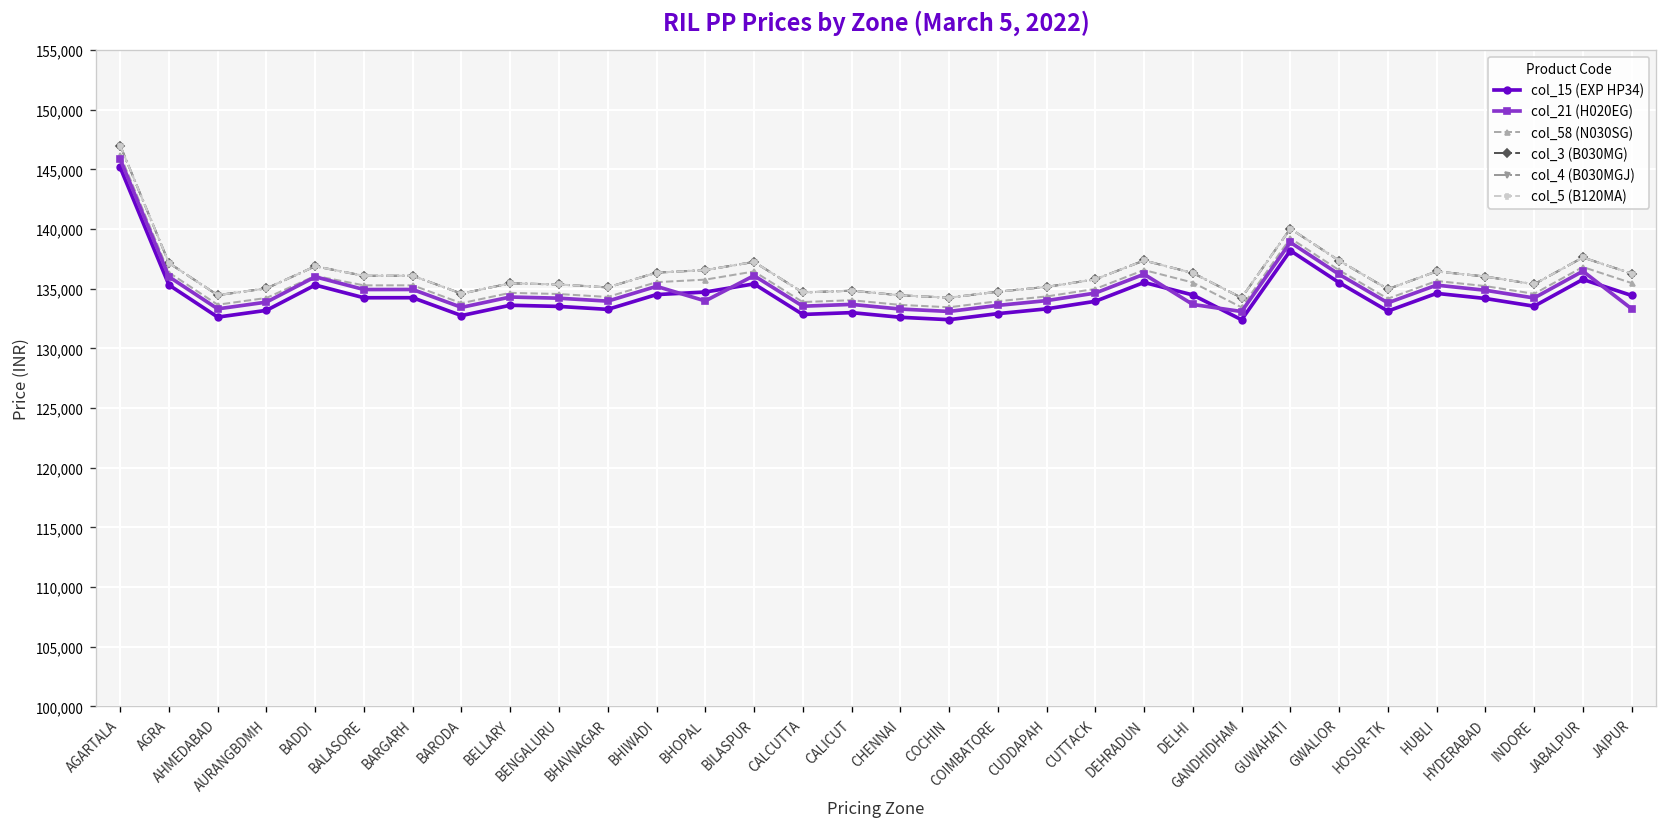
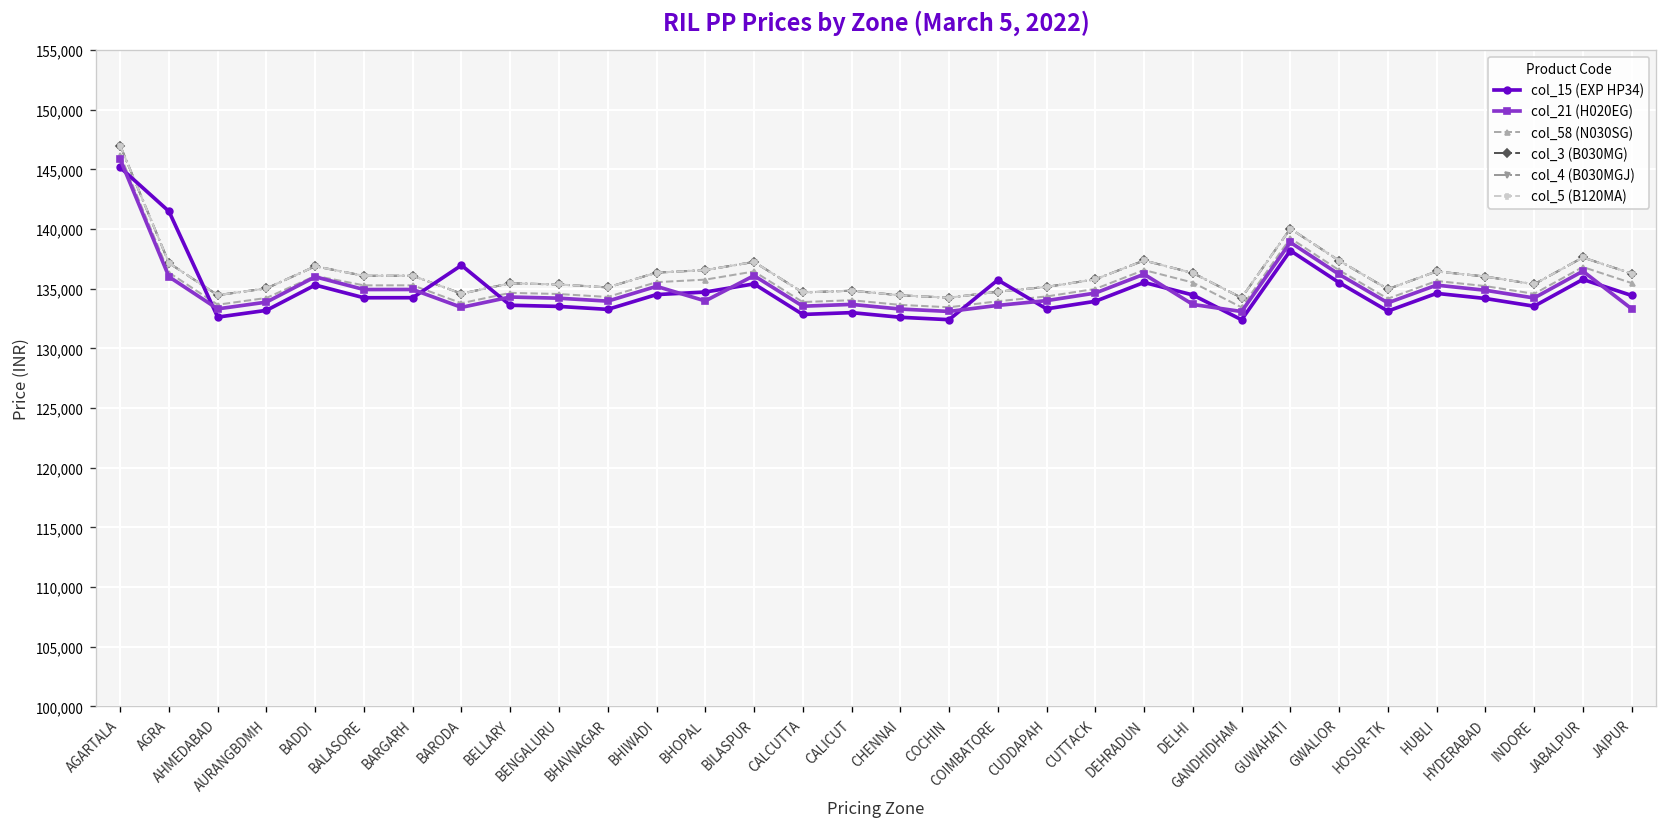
  {
    "col_15 (EXP HP34)": {
      "AGARTALA": "145,000",
-     "AGRA": "135,000",
+     "AGRA": "141,000",
      "AHMEDABAD": "133,000",
      "AURANGBDMH": "133,000",
      "BADDI": "135,000",
      "BALASORE": "134,000",
      "BARGARH": "134,000",
-     "BARODA": "133,000",
+     "BARODA": "137,000",
      "BELLARY": "134,000",
      "BENGALURU": "134,000",
      "BHAVNAGAR": "133,000",
      "BHIWADI": "135,000",
      "BHOPAL": "135,000",
      "BILASPUR": "135,000",
      "CALCUTTA": "133,000",
      "CALICUT": "133,000",
      "CHENNAI": "133,000",
      "COCHIN": "132,000",
-     "COIMBATORE": "133,000",
+     "COIMBATORE": "136,000",
      "CUDDAPAH": "133,000",
      "CUTTACK": "134,000",
      "DEHRADUN": "136,000",
      "DELHI": "134,000",
      "GANDHIDHAM": "132,000",
      "GUWAHATI": "138,000",
      "GWALIOR": "136,000",
      "HOSUR-TK": "133,000",
      "HUBLI": "135,000",
      "HYDERABAD": "134,000",
      "INDORE": "134,000",
      "JABALPUR": "136,000",
      "JAIPUR": "134,000"
    },
    "col_21 (H020EG)": {
      "AGARTALA": "146,000",
      "AGRA": "136,000",
      "AHMEDABAD": "133,000",
      "AURANGBDMH": "134,000",
      "BALASORE": "135,000",
      "BARGARH": "135,000",
      "BARODA": "133,000",
      "BELLARY": "134,000",
      "BENGALURU": "134,000",
      "BHAVNAGAR": "134,000",
      "BHIWADI": "135,000",
      "BHOPAL": "134,000",
      "BILASPUR": "136,000",
      "CALCUTTA": "134,000",
      "CALICUT": "134,000",
      "CHENNAI": "133,000",
      "COCHIN": "133,000",
      "COIMBATORE": "134,000",
      "CUDDAPAH": "134,000",
      "CUTTACK": "135,000",
      "DEHRADUN": "136,000",
      "DELHI": "134,000",
      "GANDHIDHAM": "133,000",
      "GUWAHATI": "139,000",
      "GWALIOR": "136,000",
      "HOSUR-TK": "134,000",
      "HUBLI": "135,000",
      "HYDERABAD": "135,000",
      "INDORE": "134,000",
      "JABALPUR": "136,000",
      "JAIPUR": "133,000"
    }
  }
